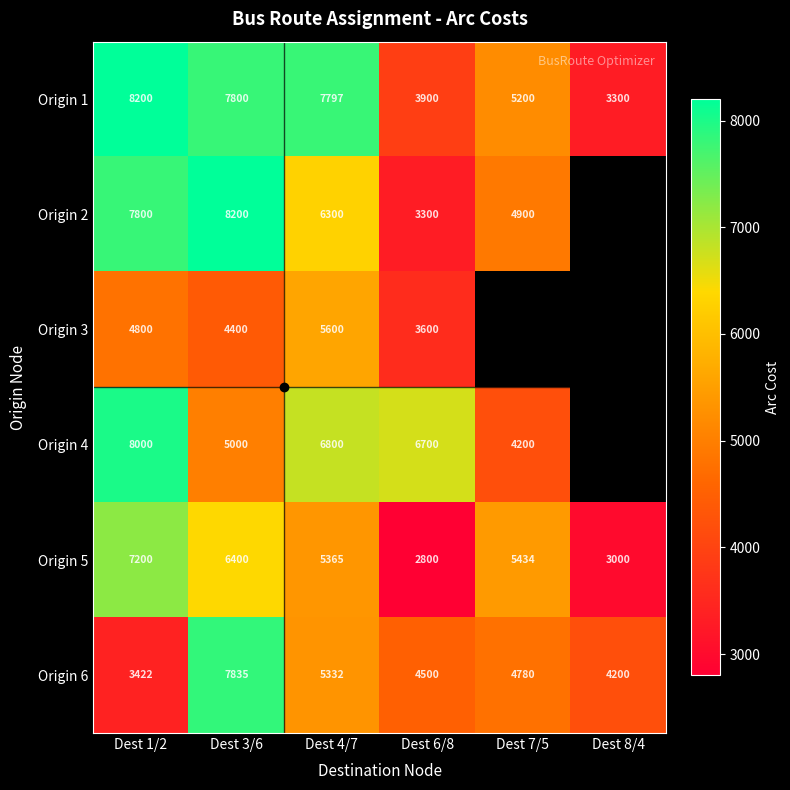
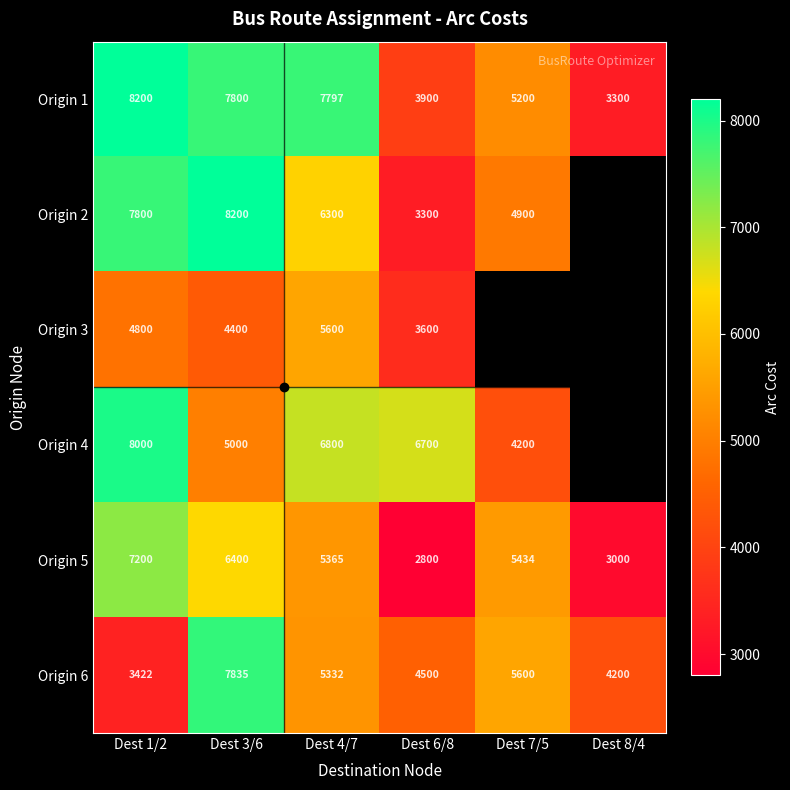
  {
    "Origin 1": {
      "Dest 1/2": 8200,
      "Dest 3/6": 7800,
      "Dest 4/7": 7797,
      "Dest 6/8": 3900,
      "Dest 7/5": 5200
    },
    "Origin 2": {
      "Dest 1/2": 7800,
      "Dest 3/6": 8200,
      "Dest 4/7": 6300,
      "Dest 6/8": 3300,
      "Dest 7/5": 4900
    },
    "Origin 3": {
      "Dest 1/2": 4800,
      "Dest 3/6": 4400,
      "Dest 4/7": 5600,
      "Dest 6/8": 3600
    },
    "Origin 4": {
      "Dest 1/2": 8000,
      "Dest 3/6": 5000,
      "Dest 4/7": 6800,
      "Dest 6/8": 6700,
      "Dest 7/5": 4200
    },
    "Origin 5": {
      "Dest 1/2": 7200,
      "Dest 3/6": 6400,
      "Dest 4/7": 5365,
      "Dest 6/8": 2800,
      "Dest 7/5": 5434,
      "Dest 8/4": 3000
    },
    "Origin 6": {
      "Dest 1/2": 3422,
      "Dest 3/6": 7835,
      "Dest 4/7": 5332,
      "Dest 6/8": 4500,
-     "Dest 7/5": 4780,
+     "Dest 7/5": 5600,
      "Dest 8/4": 4200
    }
  }
